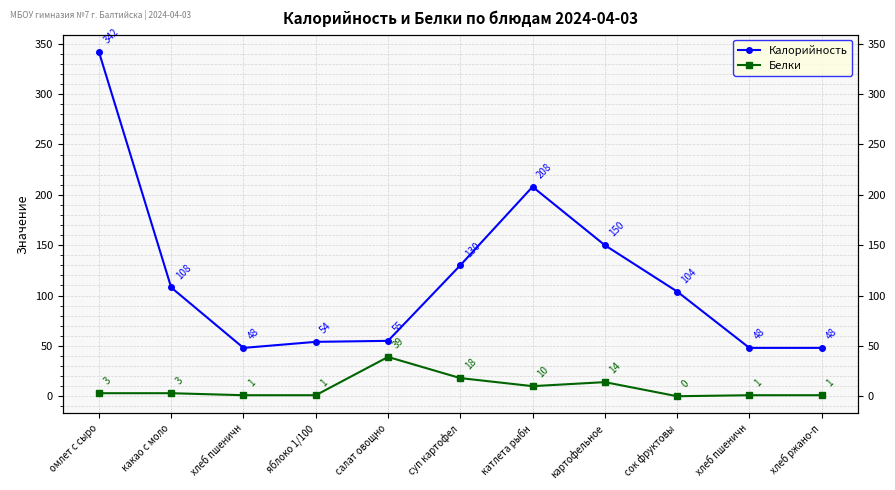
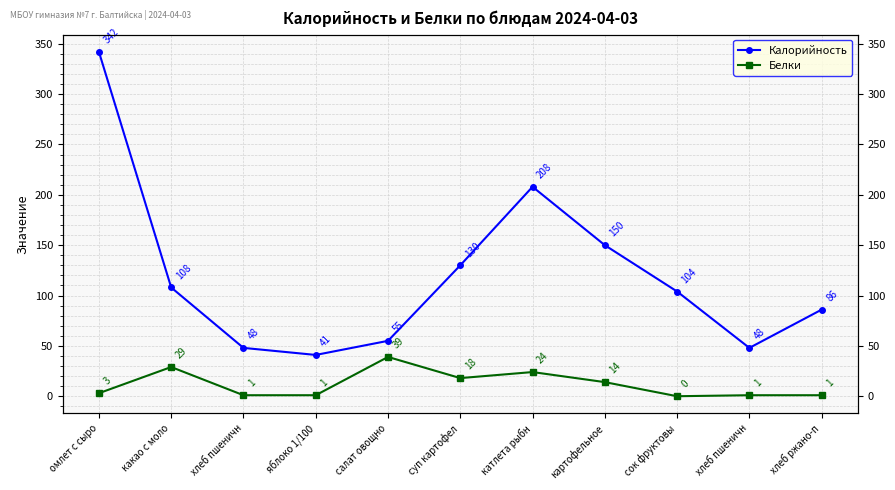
  {
    "Калорийность": {
      "омлет с сыро": 342,
      "какао с моло": 108,
-     "яблоко 1/100": 54,
+     "яблоко 1/100": 41,
      "салат овощно": 55,
      "суп картофел": 130,
      "катлета рыбн": 208,
      "картофельное": 150,
      "сок фруктовы": 104,
-     "хлеб ржано-п": 48
+     "хлеб ржано-п": 86
    },
    "Белки": {
      "омлет с сыро": 3,
-     "какао с моло": 3,
+     "какао с моло": 29,
      "яблоко 1/100": 1,
      "салат овощно": 39,
      "суп картофел": 18,
-     "катлета рыбн": 10,
+     "катлета рыбн": 24,
      "картофельное": 14,
      "сок фруктовы": 0,
      "хлеб ржано-п": 1
    }
  }
